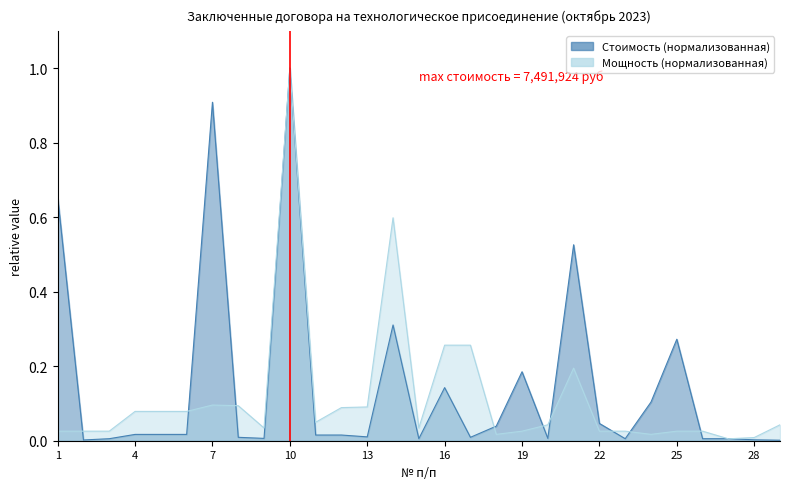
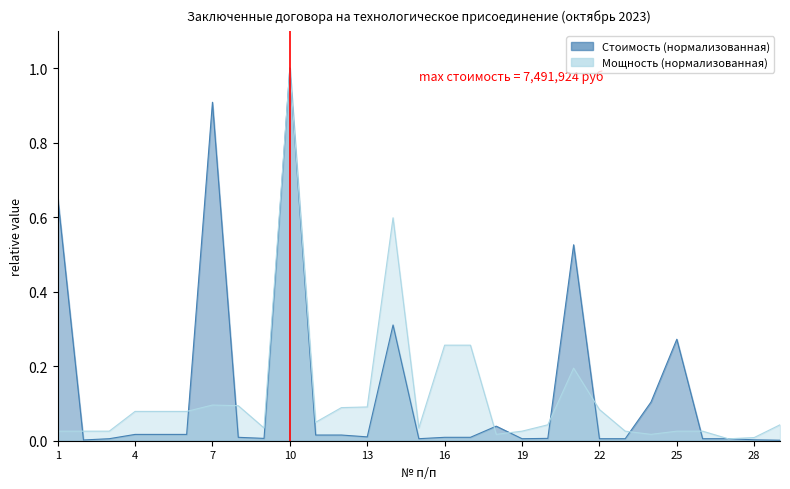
  {
    "Стоимость (нормализованная)": {
      "1": 0.65,
      "4": 0.02,
      "7": 0.91,
      "13": 0.01,
-     "16": 0.14,
-     "19": 0.19,
-     "22": 0.05,
+     "16": 0.01,
+     "19": 0.01,
+     "22": 0.01,
      "25": 0.27
    },
    "Мощность (нормализованная)": {
      "1": 0.03,
      "4": 0.08,
      "7": 0.10,
      "13": 0.09,
      "16": 0.26,
      "19": 0.03,
-     "22": 0.03,
+     "22": 0.08,
      "25": 0.03
    }
  }
